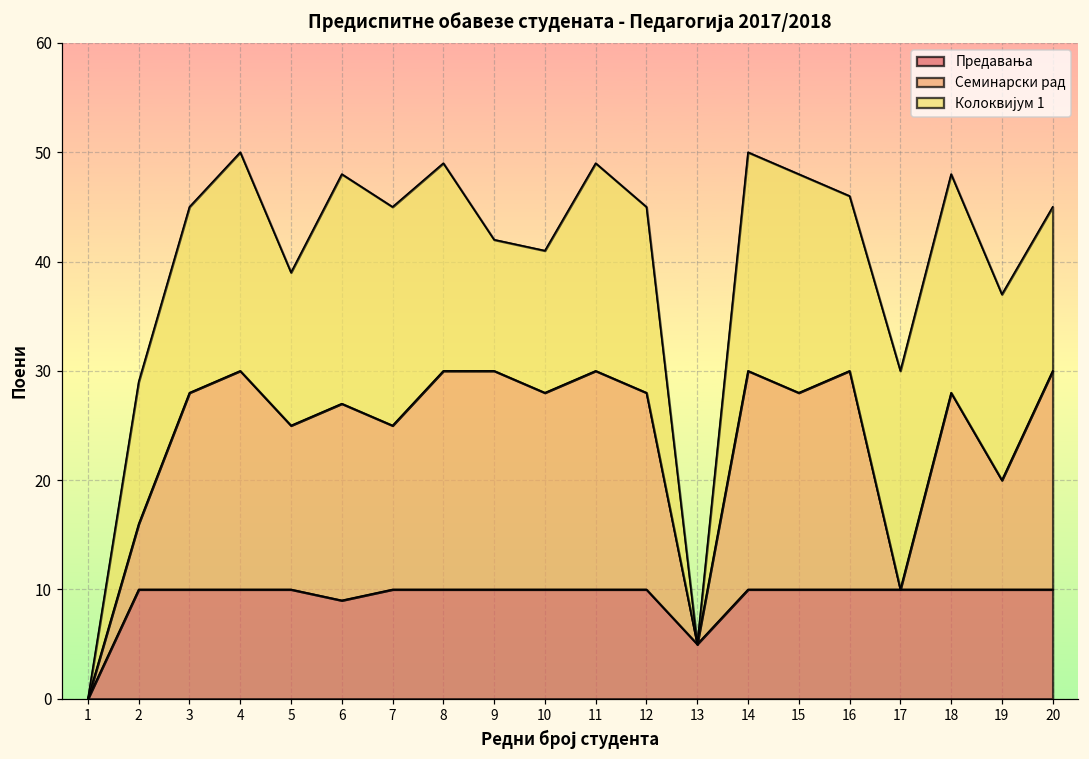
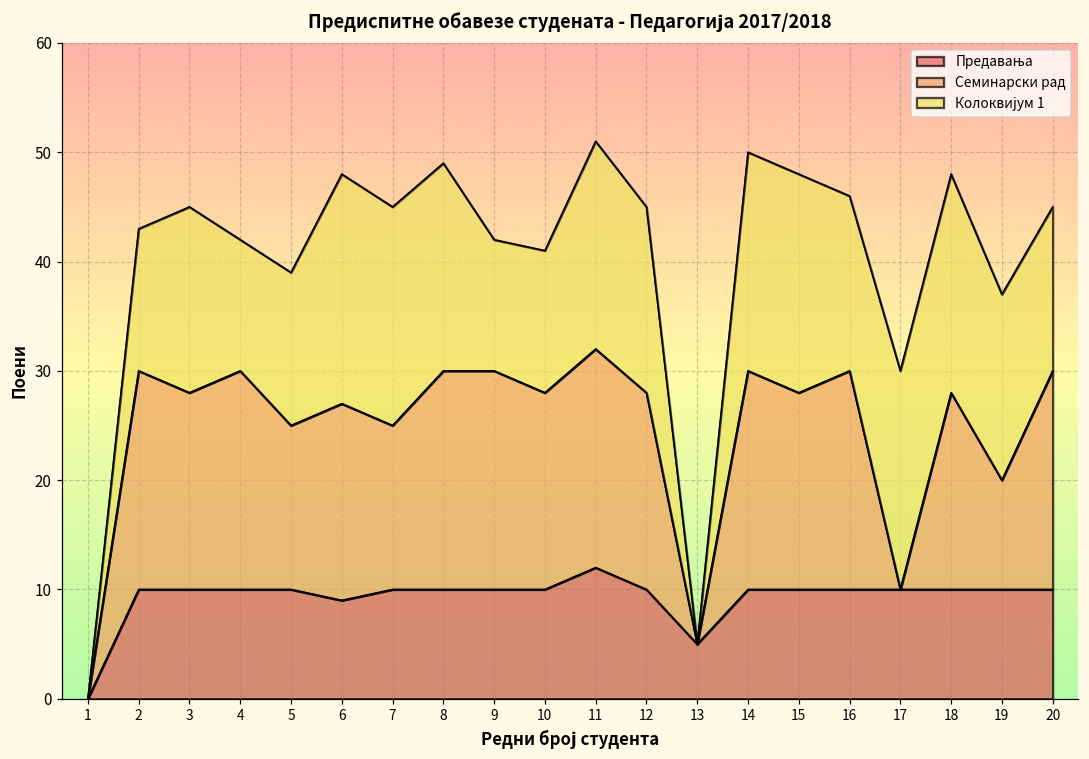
  {
    "Предавања": {
      "2": 10,
      "3": 10,
      "4": 10,
      "5": 10,
      "6": 9,
      "7": 10,
      "8": 10,
      "9": 10,
      "10": 10,
-     "11": 10,
+     "11": 12,
      "12": 10,
      "14": 10,
      "15": 10,
      "16": 10,
      "18": 10,
      "19": 10,
      "20": 10
    },
    "Семинарски рад": {
-     "2": 6,
+     "2": 20,
      "3": 18,
      "4": 20,
      "5": 15,
      "6": 18,
      "7": 15,
      "8": 20,
      "9": 20,
      "10": 18,
      "11": 20,
      "12": 18,
      "14": 20,
      "15": 18,
      "16": 20,
      "18": 18,
      "19": 10,
      "20": 20
    },
    "Колоквијум 1": {
      "2": 13,
      "3": 17,
-     "4": 20,
+     "4": 12,
      "5": 14,
      "6": 21,
      "7": 20,
      "8": 19,
      "9": 12,
      "10": 13,
      "11": 19,
      "12": 17,
      "14": 20,
      "15": 20,
      "16": 16,
      "17": 20,
      "18": 20,
      "19": 17,
      "20": 15
    }
  }
